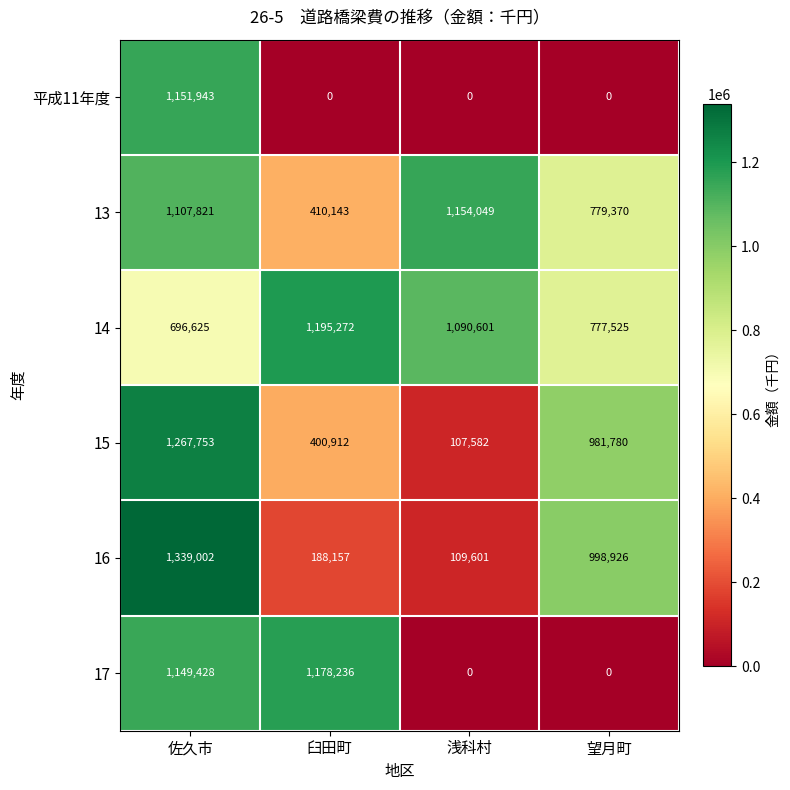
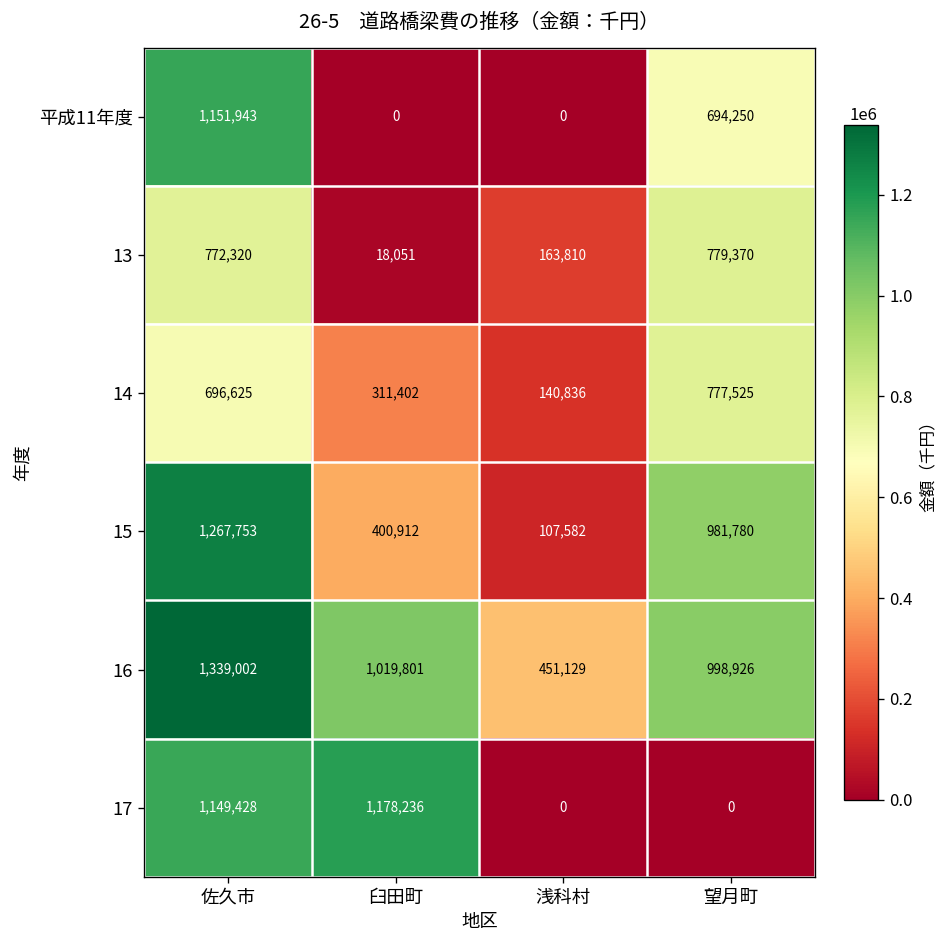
  {
    "平成11年度": {
      "佐久市": "1,151,943",
      "臼田町": "0",
      "浅科村": "0",
-     "望月町": "0"
+     "望月町": "694,250"
    },
    "13": {
-     "佐久市": "1,107,821",
-     "臼田町": "410,143",
-     "浅科村": "1,154,049",
+     "佐久市": "772,320",
+     "臼田町": "18,051",
+     "浅科村": "163,810",
      "望月町": "779,370"
    },
    "14": {
      "佐久市": "696,625",
-     "臼田町": "1,195,272",
-     "浅科村": "1,090,601",
+     "臼田町": "311,402",
+     "浅科村": "140,836",
      "望月町": "777,525"
    },
    "15": {
      "佐久市": "1,267,753",
      "臼田町": "400,912",
      "浅科村": "107,582",
      "望月町": "981,780"
    },
    "16": {
      "佐久市": "1,339,002",
-     "臼田町": "188,157",
-     "浅科村": "109,601",
+     "臼田町": "1,019,801",
+     "浅科村": "451,129",
      "望月町": "998,926"
    },
    "17": {
      "佐久市": "1,149,428",
      "臼田町": "1,178,236",
      "浅科村": "0",
      "望月町": "0"
    }
  }
